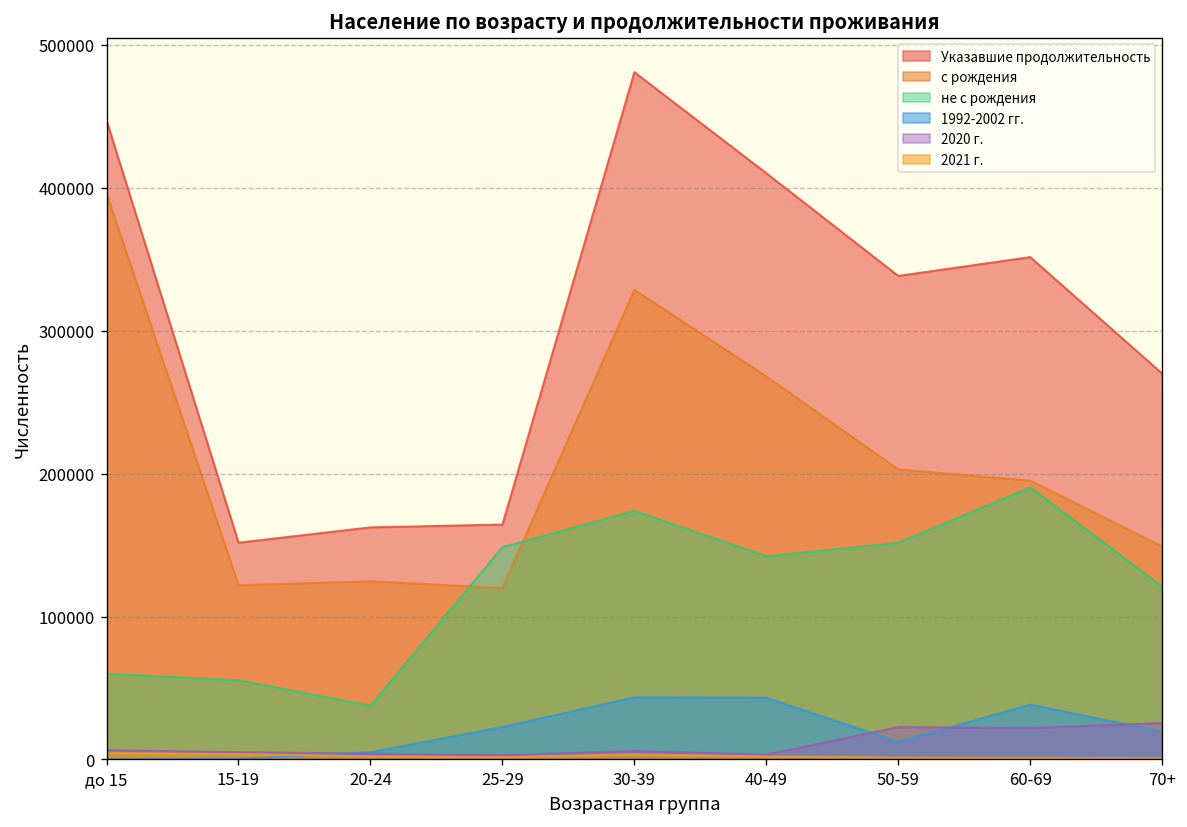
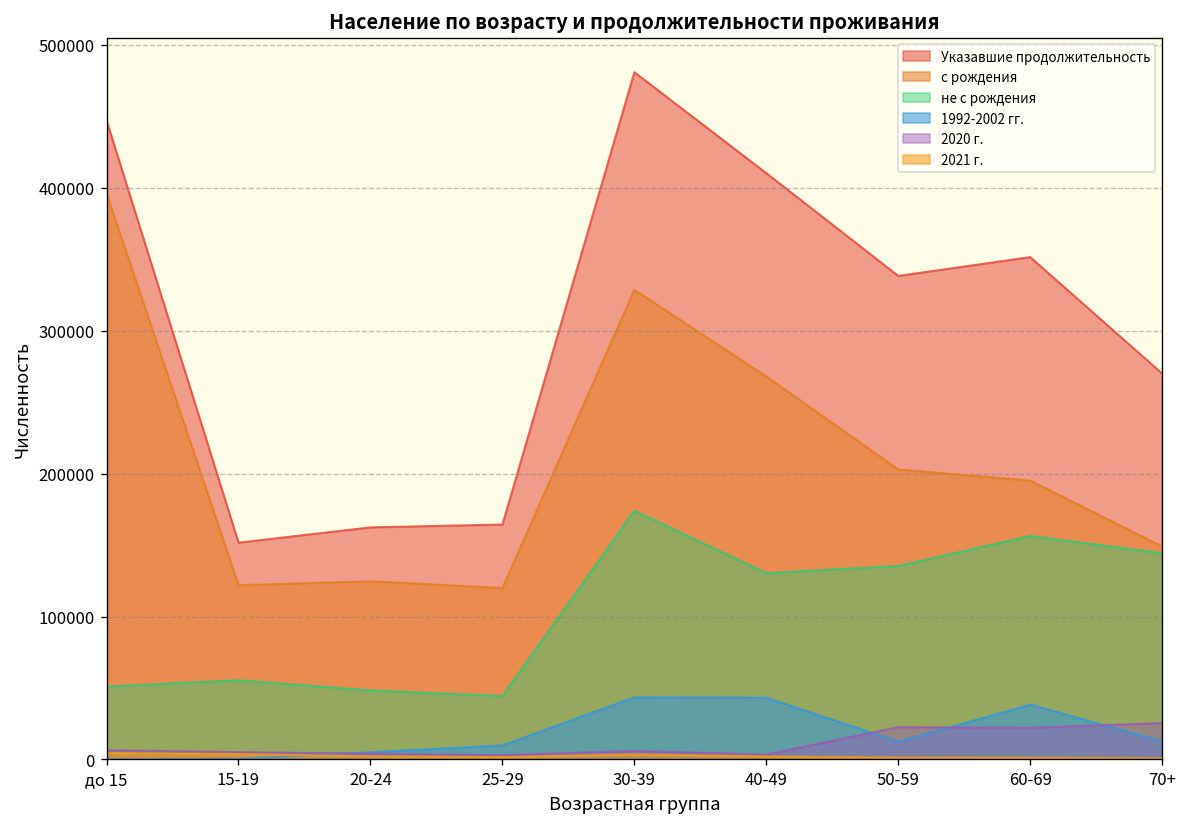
  {
    "не с рождения": {
-     "до 15": 60000,
+     "до 15": 51000,
      "15-19": 55000,
-     "20-24": 38000,
-     "25-29": 149000,
+     "20-24": 48000,
+     "25-29": 44000,
      "30-39": 174000,
-     "40-49": 142000,
-     "50-59": 152000,
-     "60-69": 190000,
-     "70+": 121000
+     "40-49": 130000,
+     "50-59": 135000,
+     "60-69": 156000,
+     "70+": 144000
    },
    "1992-2002 гг.": {
      "до 15": 0,
      "15-19": 0,
-     "25-29": 23000,
+     "25-29": 10000,
      "30-39": 43000,
      "40-49": 43000,
      "50-59": 12000,
      "60-69": 38000,
-     "70+": 20000
+     "70+": 13000
    },
    "2020 г.": {
      "30-39": 6000,
      "50-59": 23000,
      "60-69": 22000,
      "70+": 26000
    }
  }
